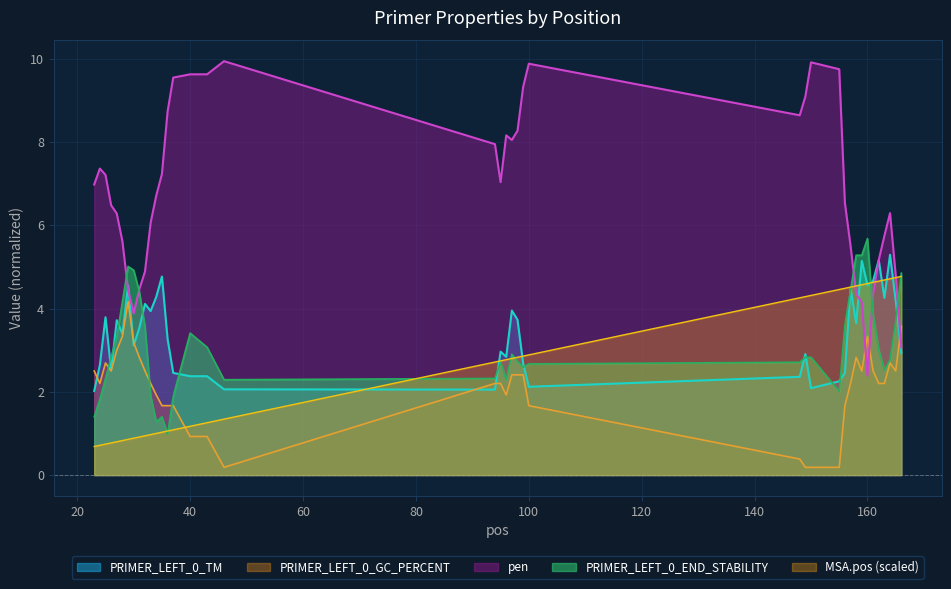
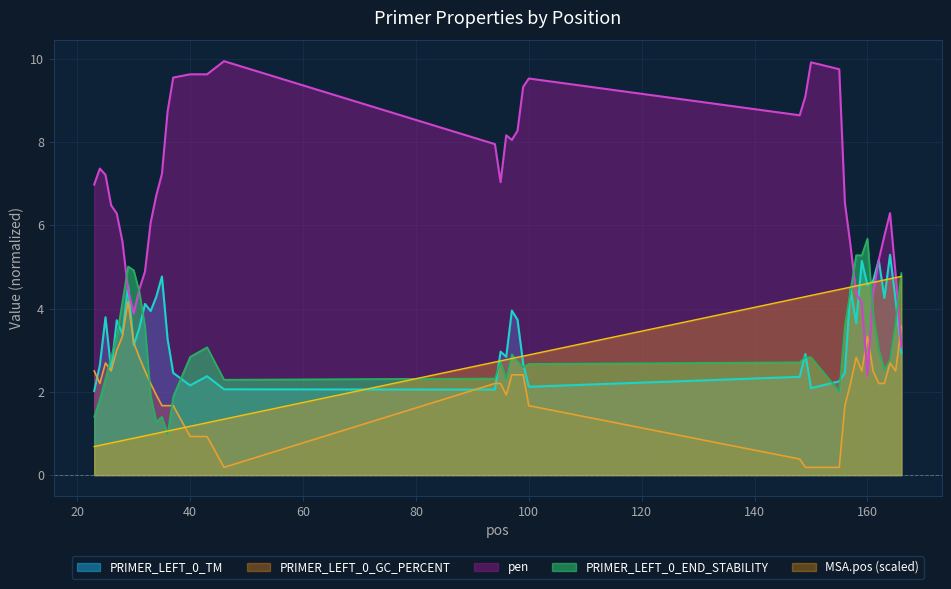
  {
    "PRIMER_LEFT_0_TM": {
-     "40": 2.4,
+     "40": 2.2,
      "100": 2.1
    },
    "pen": {
      "40": 9.6,
-     "100": 9.9,
+     "100": 9.5,
      "160": 2.4
    },
    "PRIMER_LEFT_0_END_STABILITY": {
-     "40": 3.4,
+     "40": 2.8,
      "100": 2.7,
      "160": 5.7
    }
  }
